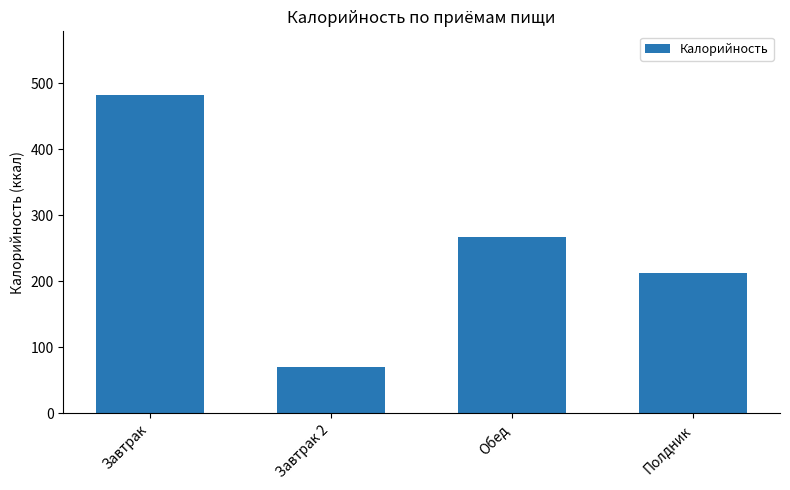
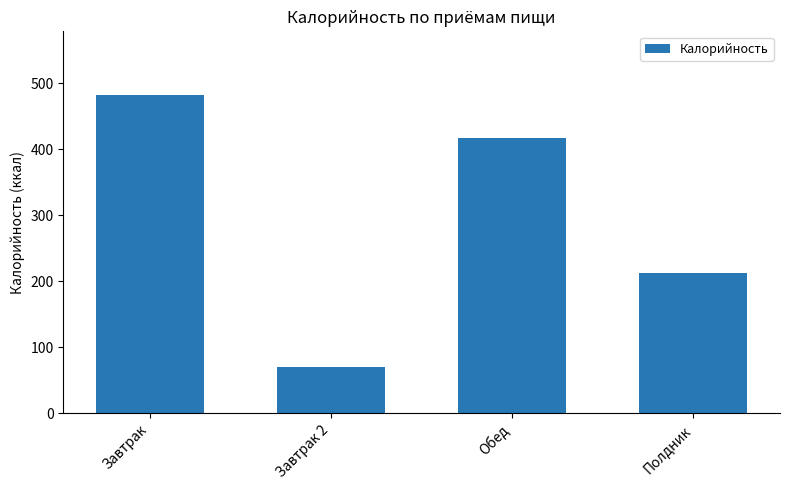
  {
    "Завтрак": 480,
    "Завтрак 2": 70,
-   "Обед": 270,
+   "Обед": 420,
    "Полдник": 210
  }
